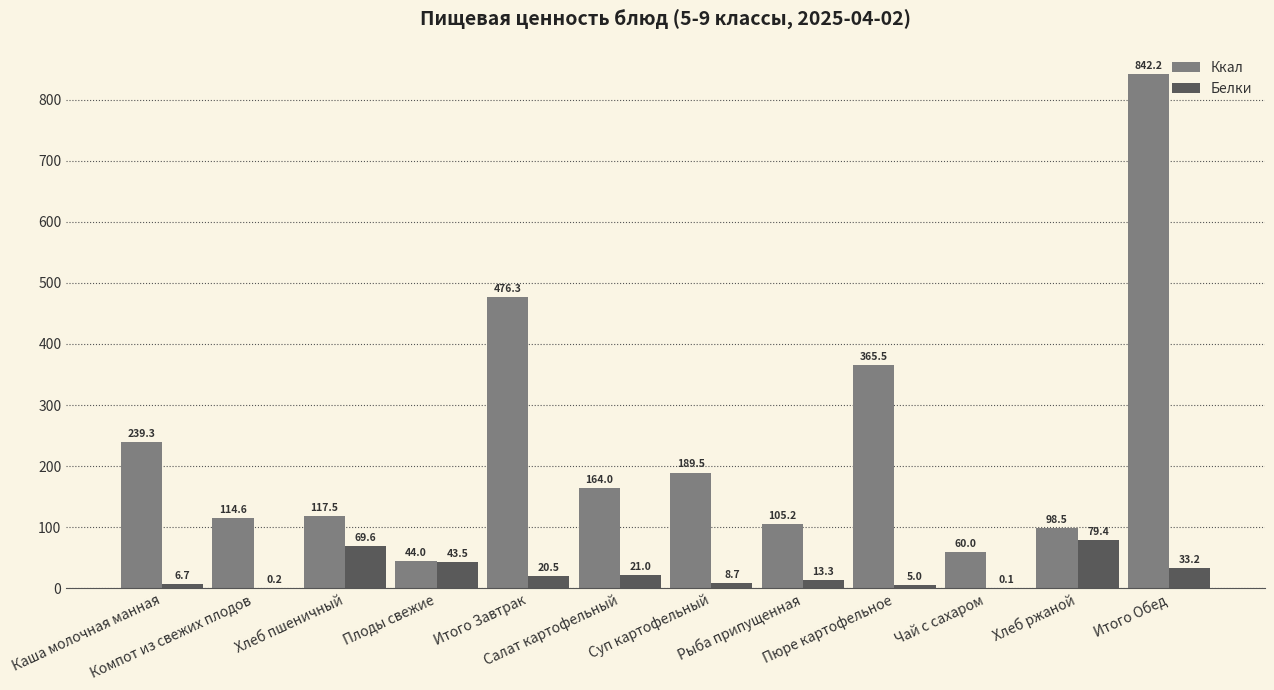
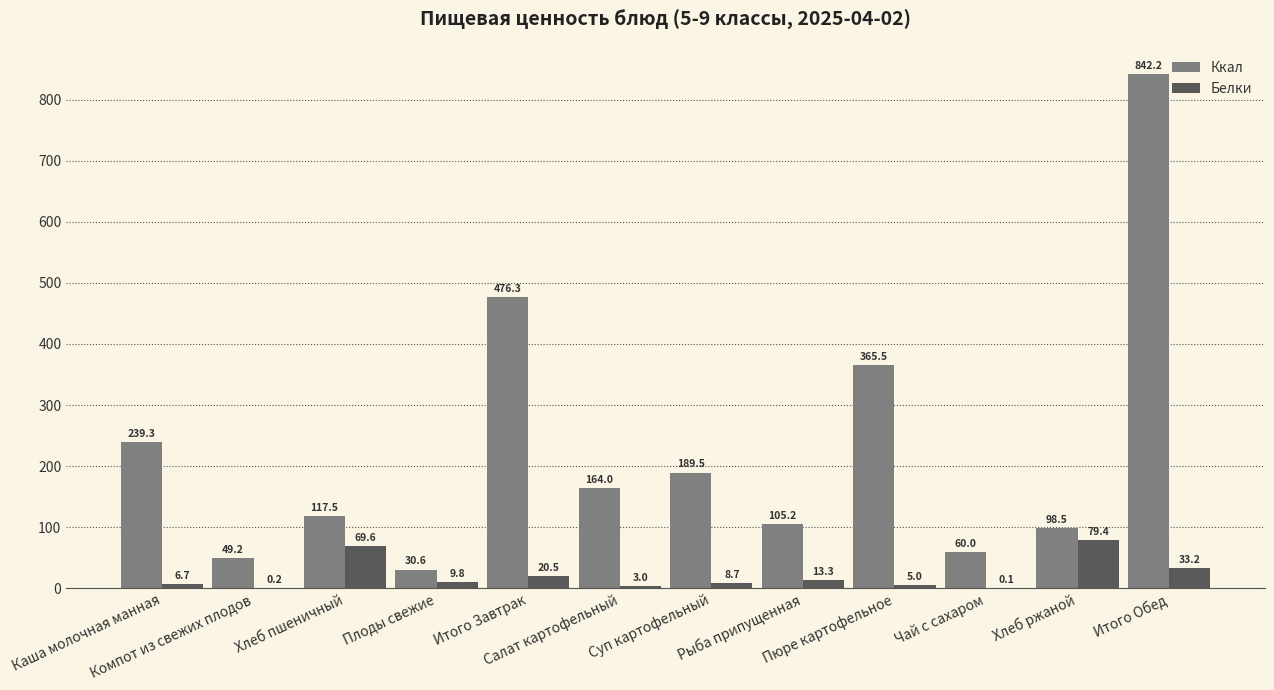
  {
    "Ккал": {
      "Каша молочная манная": 239.3,
-     "Компот из свежих плодов": 114.6,
+     "Компот из свежих плодов": 49.2,
      "Хлеб пшеничный": 117.5,
-     "Плоды свежие": 44.0,
+     "Плоды свежие": 30.6,
      "Итого Завтрак": 476.3,
      "Салат картофельный": 164.0,
      "Суп картофельный": 189.5,
      "Рыба припущенная": 105.2,
      "Пюре картофельное": 365.5,
      "Чай с сахаром": 60.0,
      "Хлеб ржаной": 98.5,
      "Итого Обед": 842.2
    },
    "Белки": {
      "Каша молочная манная": 6.7,
      "Компот из свежих плодов": 0.2,
      "Хлеб пшеничный": 69.6,
-     "Плоды свежие": 43.5,
+     "Плоды свежие": 9.8,
      "Итого Завтрак": 20.5,
-     "Салат картофельный": 21.0,
+     "Салат картофельный": 3.0,
      "Суп картофельный": 8.7,
      "Рыба припущенная": 13.3,
      "Пюре картофельное": 5.0,
      "Чай с сахаром": 0.1,
      "Хлеб ржаной": 79.4,
      "Итого Обед": 33.2
    }
  }
